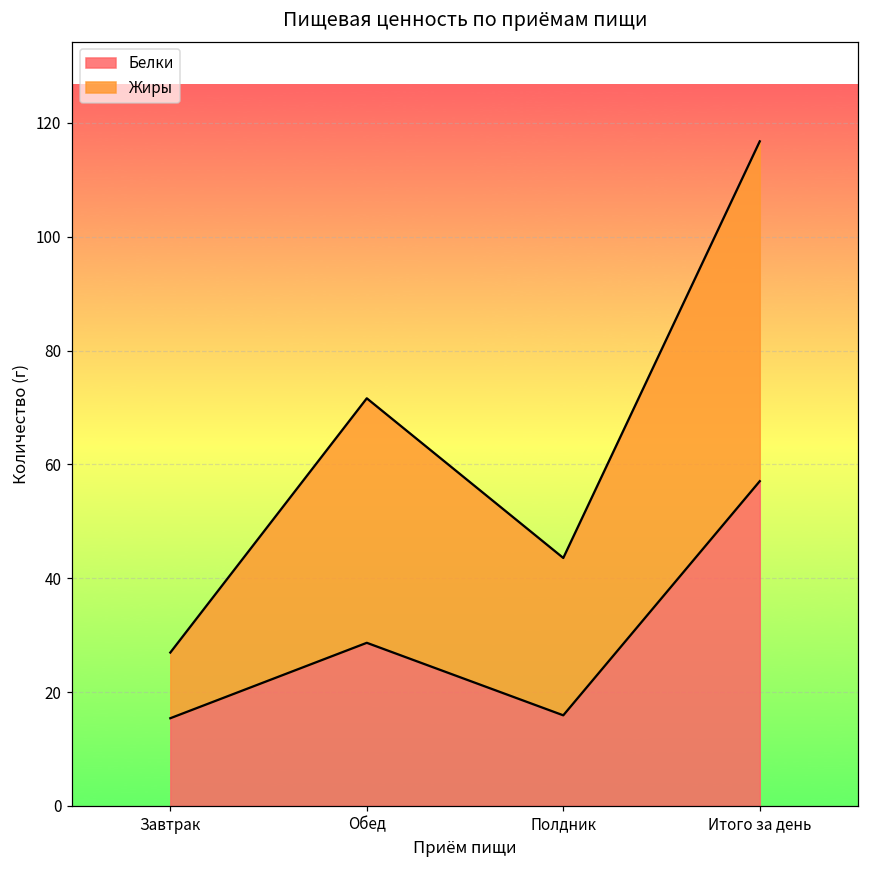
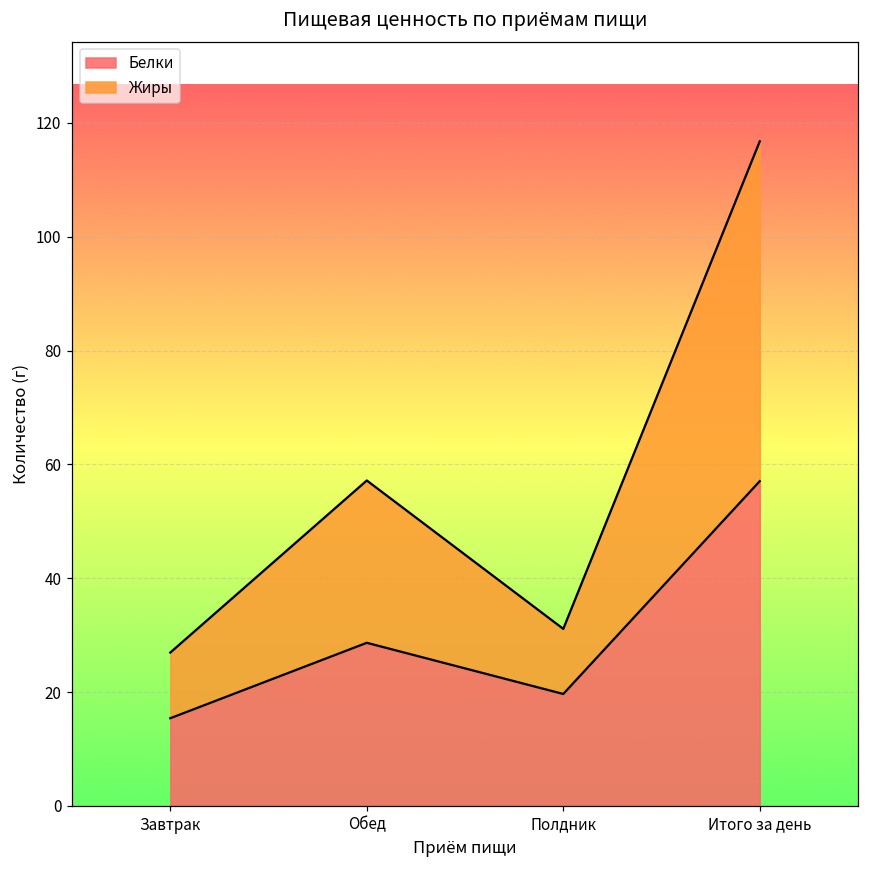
  {
    "Белки": {
      "Завтрак": 15,
      "Обед": 29,
-     "Полдник": 16,
+     "Полдник": 20,
      "Итого за день": 57
    },
    "Жиры": {
      "Завтрак": 12,
-     "Обед": 43,
-     "Полдник": 28,
+     "Обед": 29,
+     "Полдник": 11,
      "Итого за день": 60
    }
  }
